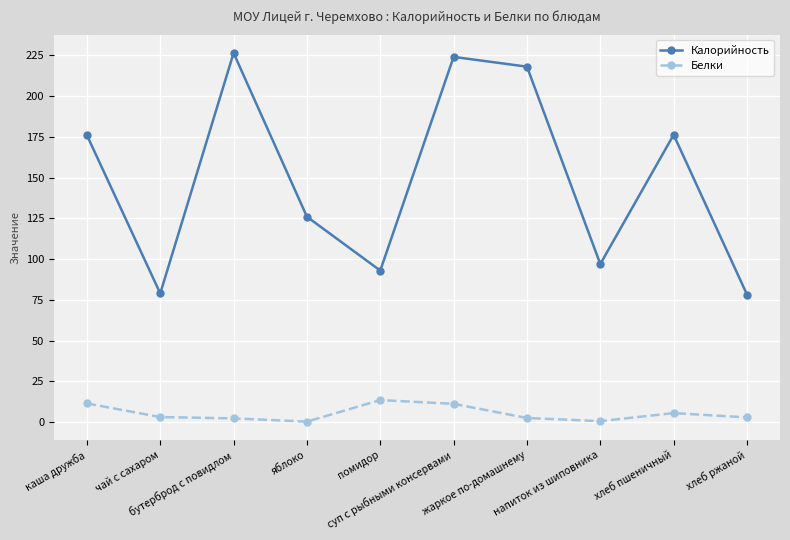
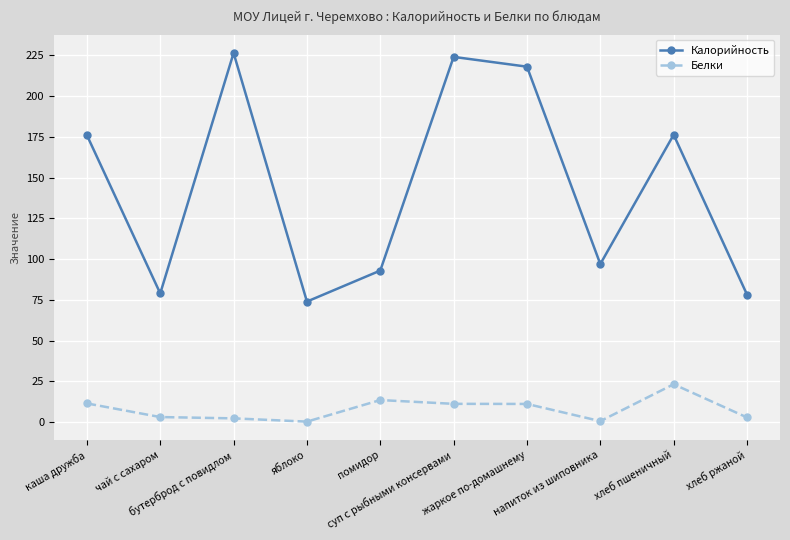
  {
    "Калорийность": {
      "каша дружба": 176,
      "чай с сахаром": 79,
      "бутерброд с повидлом": 226,
-     "яблоко": 126,
+     "яблоко": 74,
      "помидор": 93,
      "суп с рыбными консервами": 224,
      "жаркое по-домашнему": 218,
      "напиток из шиповника": 97,
      "хлеб пшеничный": 176,
      "хлеб ржаной": 78
    },
    "Белки": {
      "каша дружба": 12,
      "чай с сахаром": 3,
      "бутерброд с повидлом": 2,
      "яблоко": 0,
      "помидор": 14,
      "суп с рыбными консервами": 11,
-     "жаркое по-домашнему": 3,
+     "жаркое по-домашнему": 11,
      "напиток из шиповника": 1,
-     "хлеб пшеничный": 6,
+     "хлеб пшеничный": 23,
      "хлеб ржаной": 3
    }
  }
